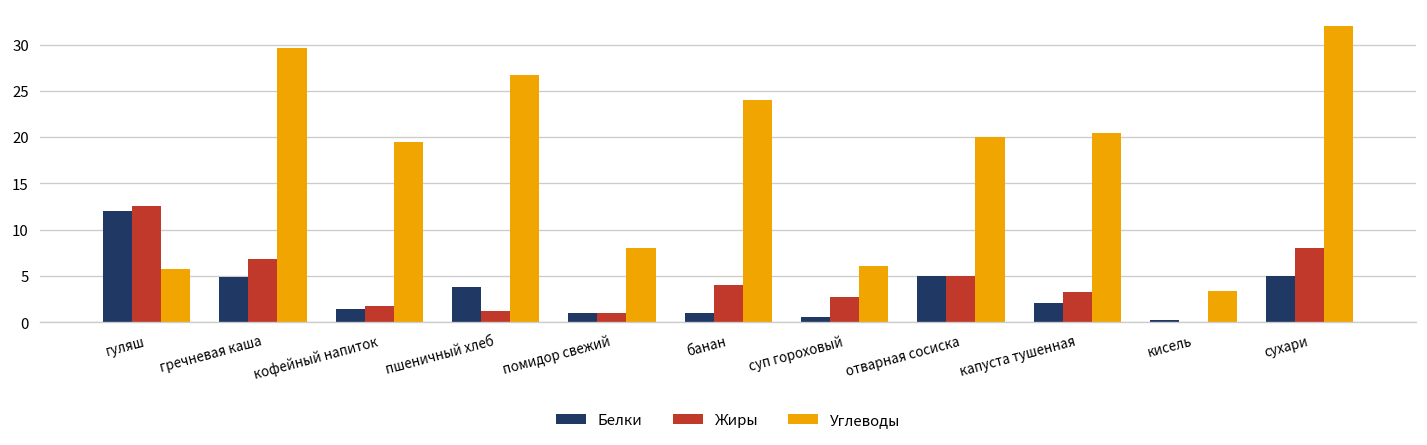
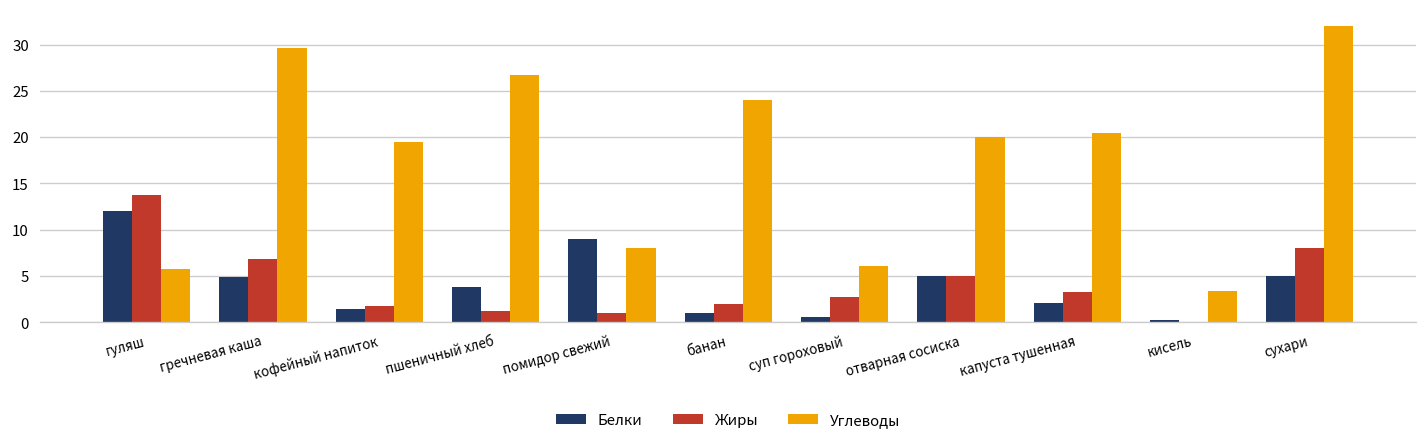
  {
    "Белки": {
      "гуляш": 12,
      "гречневая каша": 5,
      "кофейный напиток": 1,
      "пшеничный хлеб": 4,
-     "помидор свежий": 1,
+     "помидор свежий": 9,
      "банан": 1,
      "суп гороховый": 1,
      "отварная сосиска": 5,
      "капуста тушенная": 2,
      "сухари": 5
    },
    "Жиры": {
-     "гуляш": 13,
+     "гуляш": 14,
      "гречневая каша": 7,
      "кофейный напиток": 2,
      "пшеничный хлеб": 1,
      "помидор свежий": 1,
-     "банан": 4,
+     "банан": 2,
      "суп гороховый": 3,
      "отварная сосиска": 5,
      "капуста тушенная": 3,
      "кисель": 0,
      "сухари": 8
    },
    "Углеводы": {
      "гуляш": 6,
      "гречневая каша": 30,
      "кофейный напиток": 20,
      "пшеничный хлеб": 27,
      "помидор свежий": 8,
      "банан": 24,
      "суп гороховый": 6,
      "отварная сосиска": 20,
      "капуста тушенная": 20,
      "кисель": 3,
      "сухари": 32
    }
  }
